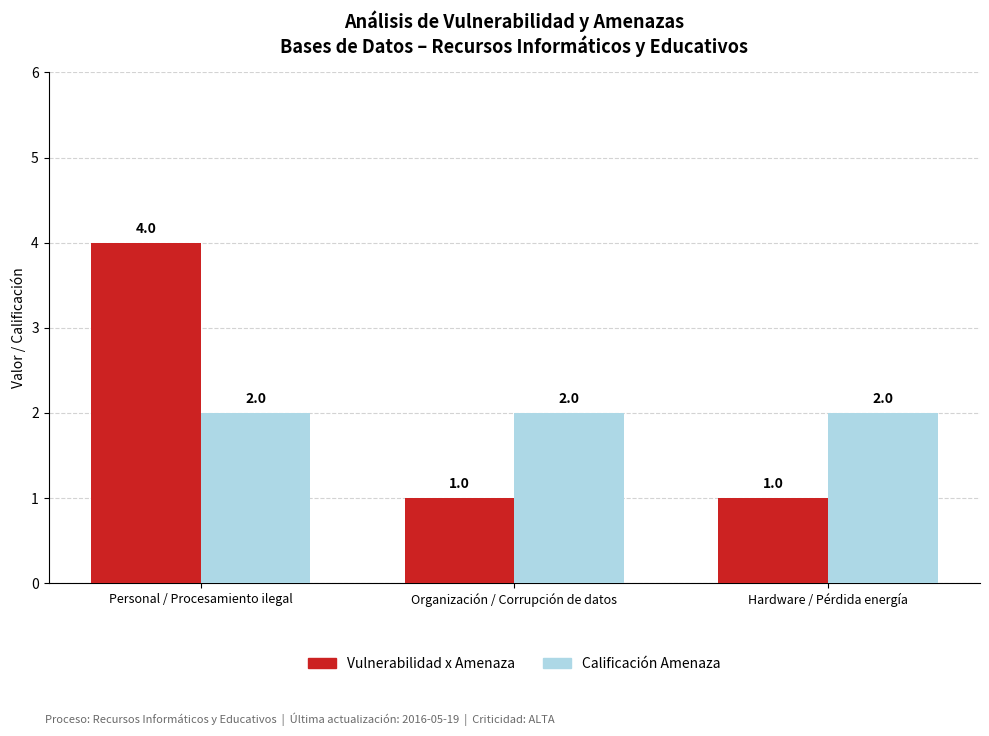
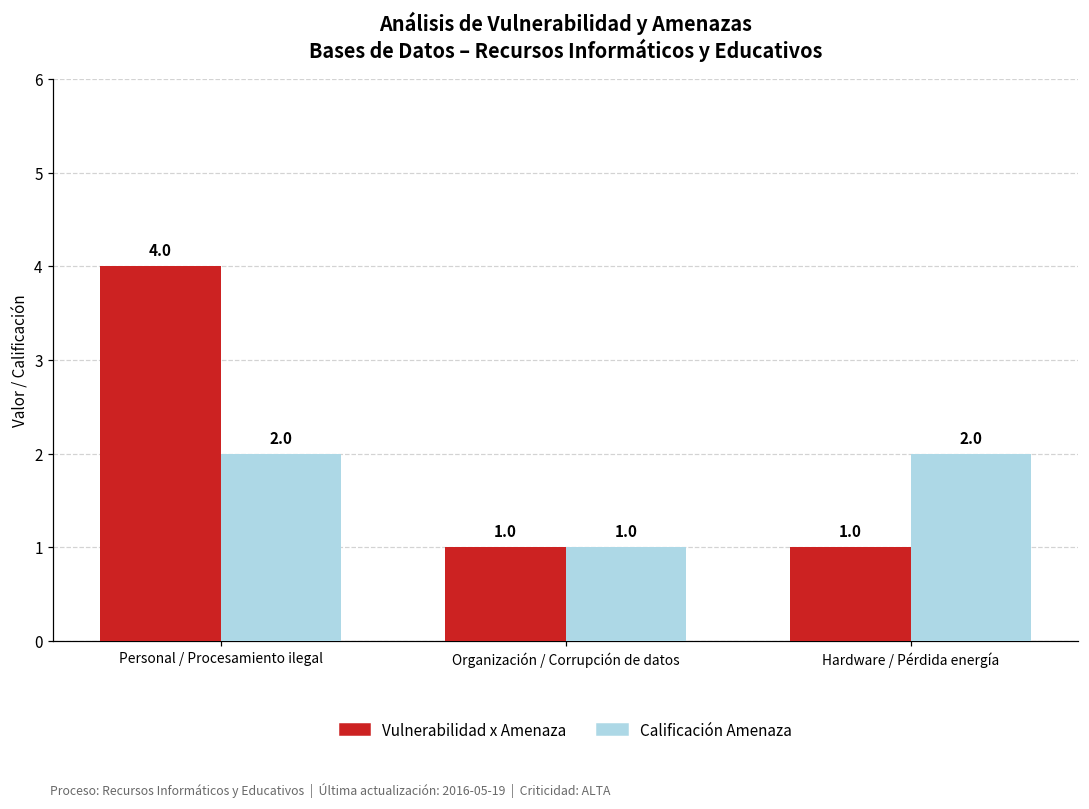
  {
    "Vulnerabilidad x Amenaza": {
      "Personal / Procesamiento ilegal": 4.0,
      "Organización / Corrupción de datos": 1.0,
      "Hardware / Pérdida energía": 1.0
    },
    "Calificación Amenaza": {
      "Personal / Procesamiento ilegal": 2.0,
-     "Organización / Corrupción de datos": 2.0,
+     "Organización / Corrupción de datos": 1.0,
      "Hardware / Pérdida energía": 2.0
    }
  }
